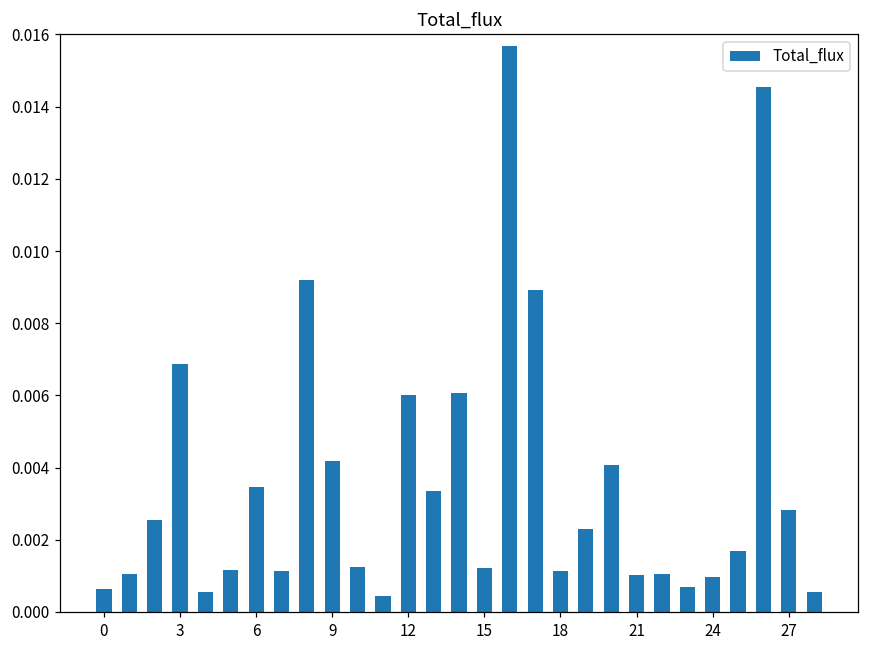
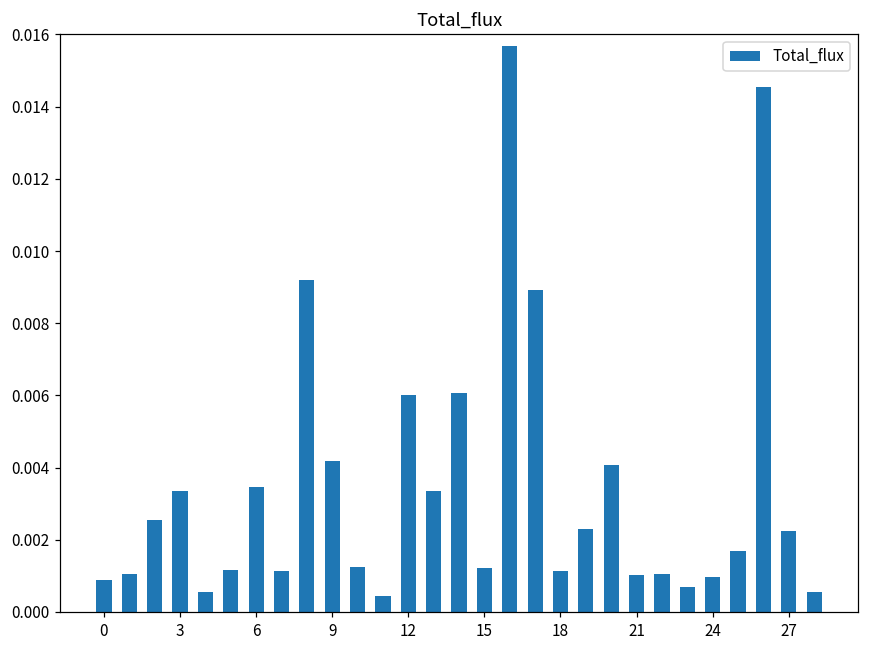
  {
-   "0": 0.0006,
-   "3": 0.0069,
+   "0": 0.0009,
+   "3": 0.0033,
    "6": 0.0035,
    "9": 0.0042,
    "12": 0.0060,
    "15": 0.0012,
    "18": 0.0011,
    "21": 0.0010,
    "24": 0.0010,
-   "27": 0.0028
+   "27": 0.0022
  }
